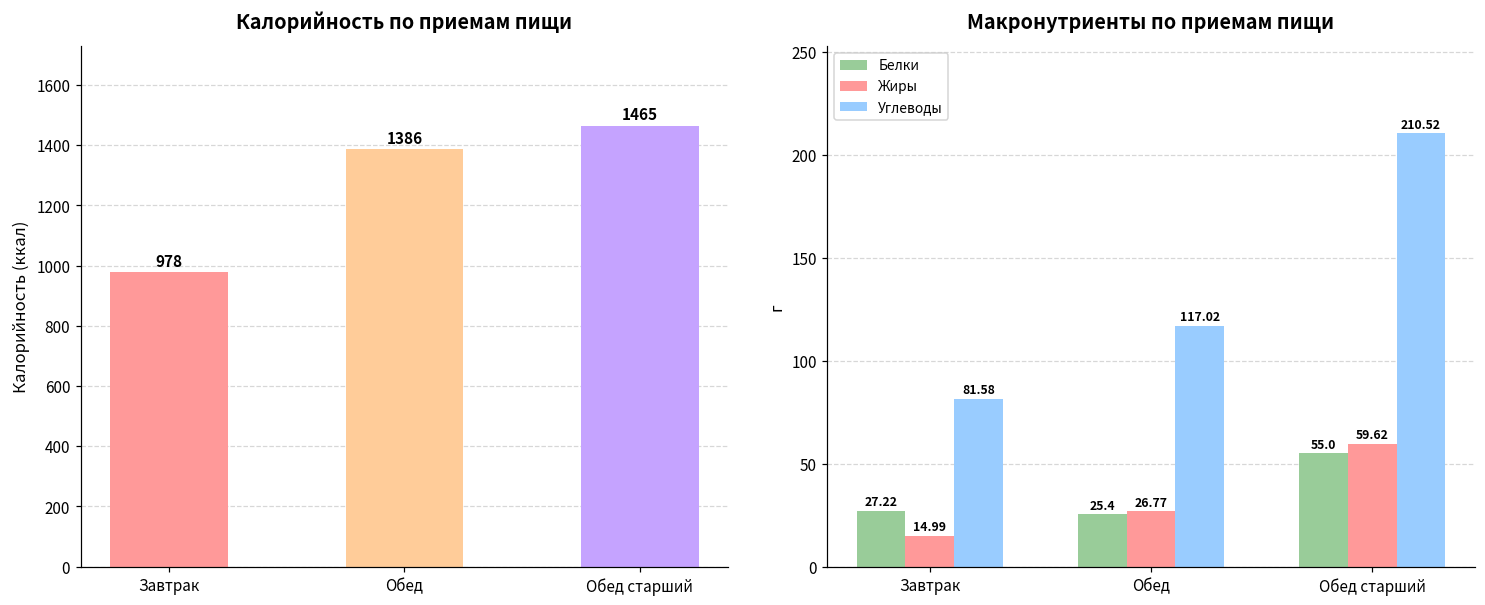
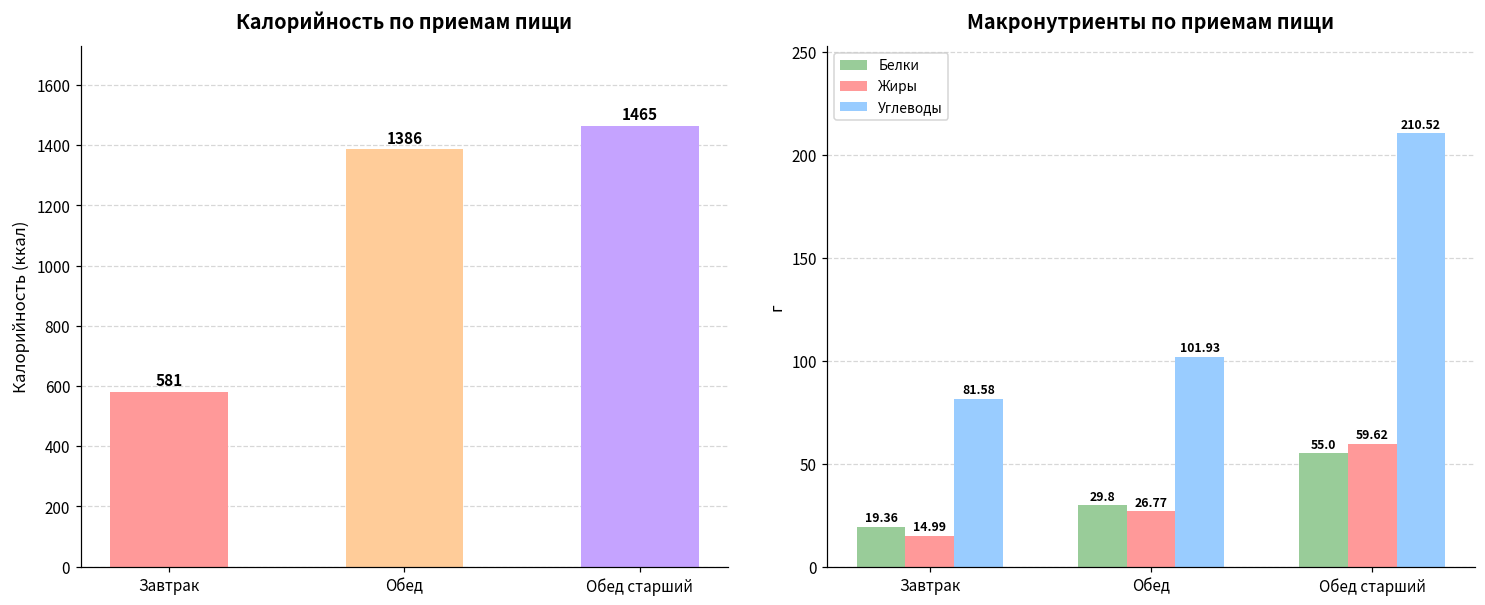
  {
    "Калорийность по приемам пищи": {
-     "Завтрак": 978,
+     "Завтрак": 581,
      "Обед": 1386,
      "Обед старший": 1465
    },
    "Макронутриенты по приемам пищи": {
      "Белки": {
-       "Завтрак": 27.22,
-       "Обед": 25.4,
+       "Завтрак": 19.36,
+       "Обед": 29.8,
        "Обед старший": 55.0
      },
      "Жиры": {
        "Завтрак": 14.99,
        "Обед": 26.77,
        "Обед старший": 59.62
      },
      "Углеводы": {
        "Завтрак": 81.58,
-       "Обед": 117.02,
+       "Обед": 101.93,
        "Обед старший": 210.52
      }
    }
  }
